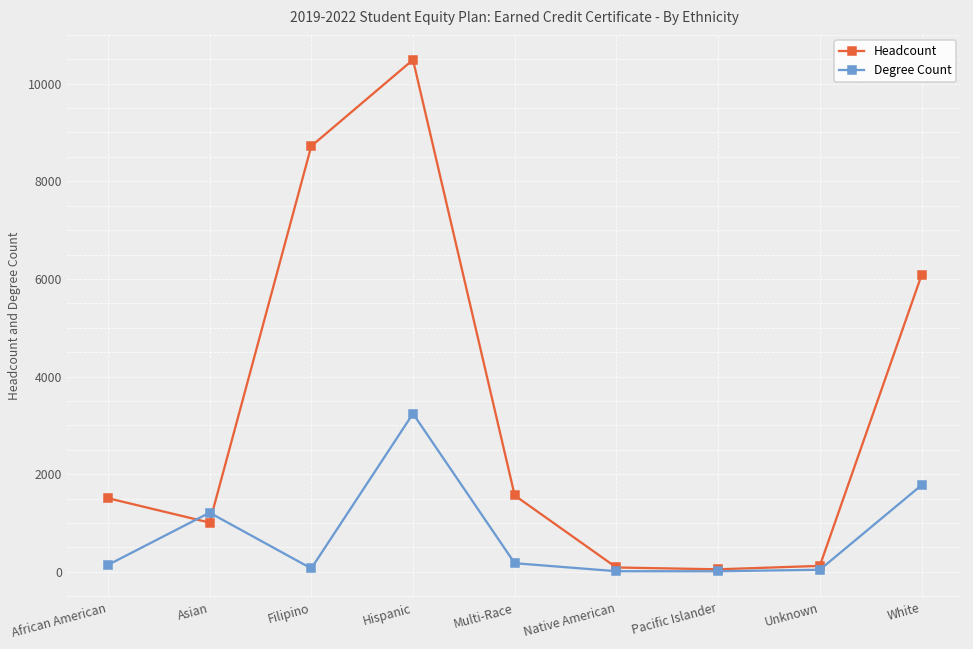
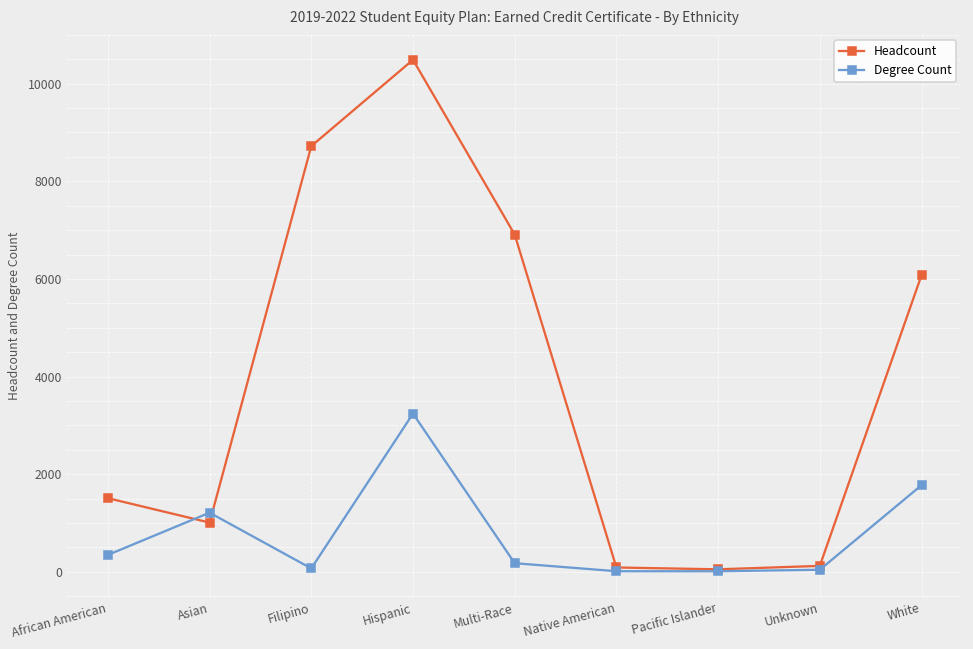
  {
    "Headcount": {
      "African American": 1500,
      "Asian": 1000,
      "Filipino": 8700,
      "Hispanic": 10500,
-     "Multi-Race": 1600,
+     "Multi-Race": 6900,
      "Native American": 100,
      "Unknown": 100,
      "White": 6100
    },
    "Degree Count": {
-     "African American": 100,
+     "African American": 300,
      "Asian": 1200,
      "Filipino": 100,
      "Hispanic": 3200,
      "Multi-Race": 200,
      "Native American": 0,
      "Unknown": 0,
      "White": 1800
    }
  }
